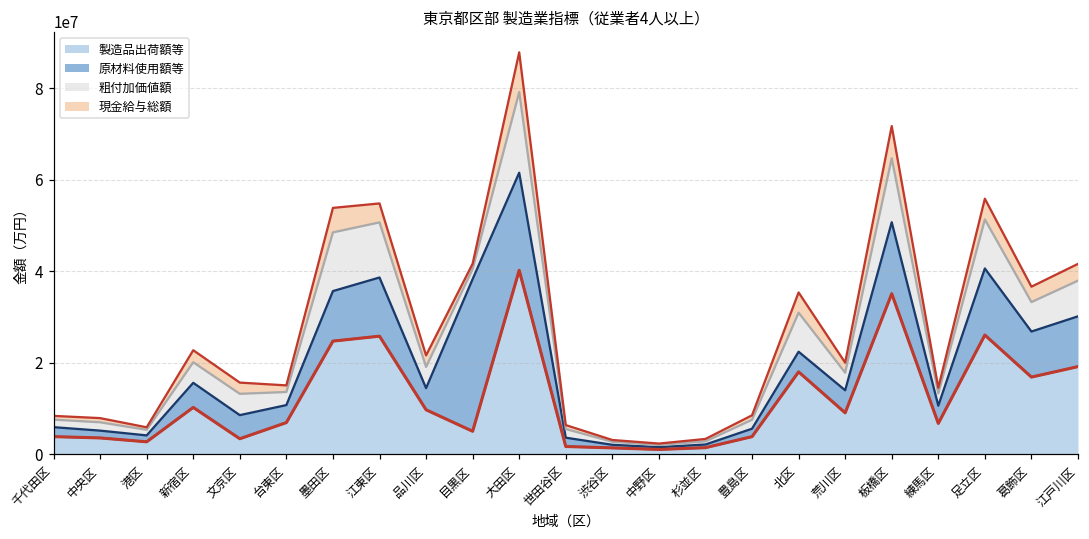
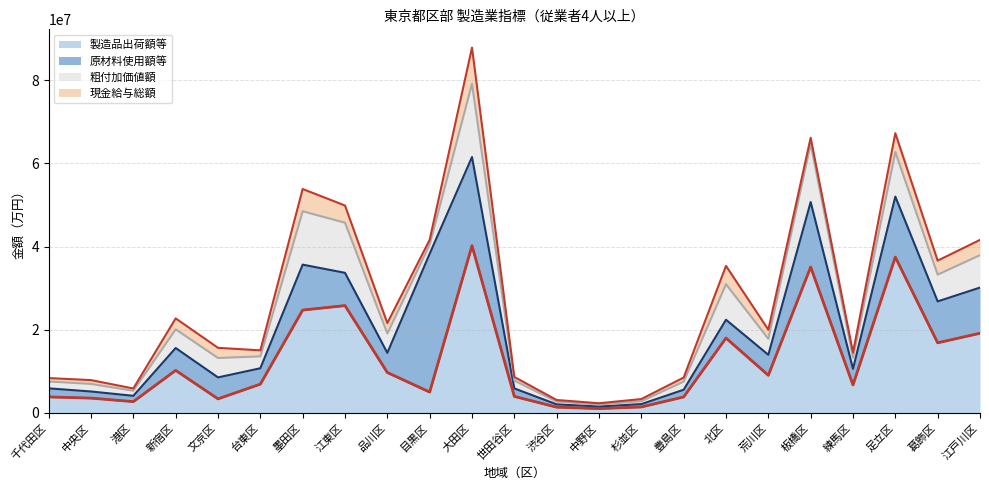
  {
    "製造品出荷額等": {
      "千代田区": 4000000,
      "中央区": 4000000,
      "港区": 3000000,
      "新宿区": 10000000,
      "文京区": 3000000,
      "台東区": 7000000,
      "墨田区": 25000000,
      "江東区": 26000000,
      "品川区": 10000000,
      "目黒区": 5000000,
      "大田区": 40000000,
-     "世田谷区": 2000000,
+     "世田谷区": 4000000,
      "渋谷区": 1000000,
      "杉並区": 1000000,
      "豊島区": 4000000,
      "北区": 18000000,
      "荒川区": 9000000,
      "板橋区": 35000000,
      "練馬区": 7000000,
-     "足立区": 26000000,
+     "足立区": 37000000,
      "葛飾区": 17000000,
      "江戸川区": 19000000
    },
    "原材料使用額等": {
      "千代田区": 2000000,
      "中央区": 2000000,
      "港区": 1000000,
      "新宿区": 5000000,
      "文京区": 5000000,
      "台東区": 4000000,
      "墨田区": 11000000,
-     "江東区": 13000000,
+     "江東区": 8000000,
      "品川区": 5000000,
      "目黒区": 33000000,
      "大田区": 21000000,
      "世田谷区": 2000000,
      "渋谷区": 1000000,
      "杉並区": 1000000,
      "豊島区": 2000000,
      "北区": 4000000,
      "荒川区": 5000000,
      "板橋区": 16000000,
      "練馬区": 4000000,
      "足立区": 15000000,
      "葛飾区": 10000000,
      "江戸川区": 11000000
    },
    "粗付加価値額": {
      "千代田区": 2000000,
      "中央区": 2000000,
      "新宿区": 4000000,
      "文京区": 5000000,
      "台東区": 3000000,
      "墨田区": 13000000,
      "江東区": 12000000,
      "品川区": 5000000,
      "目黒区": 2000000,
      "大田区": 18000000,
      "世田谷区": 2000000,
      "豊島区": 2000000,
      "北区": 9000000,
      "荒川区": 4000000,
      "板橋区": 14000000,
      "練馬区": 3000000,
      "足立区": 11000000,
      "葛飾区": 6000000,
      "江戸川区": 8000000
    },
    "現金給与総額": {
      "千代田区": 1000000,
      "中央区": 1000000,
      "新宿区": 3000000,
      "文京区": 2000000,
      "台東区": 1000000,
      "墨田区": 5000000,
      "江東区": 4000000,
      "品川区": 3000000,
      "目黒区": 1000000,
      "大田区": 9000000,
      "世田谷区": 1000000,
      "豊島区": 1000000,
      "北区": 4000000,
      "荒川区": 2000000,
-     "板橋区": 7000000,
+     "板橋区": 1000000,
      "練馬区": 1000000,
      "足立区": 5000000,
      "葛飾区": 3000000,
      "江戸川区": 4000000
    }
  }
